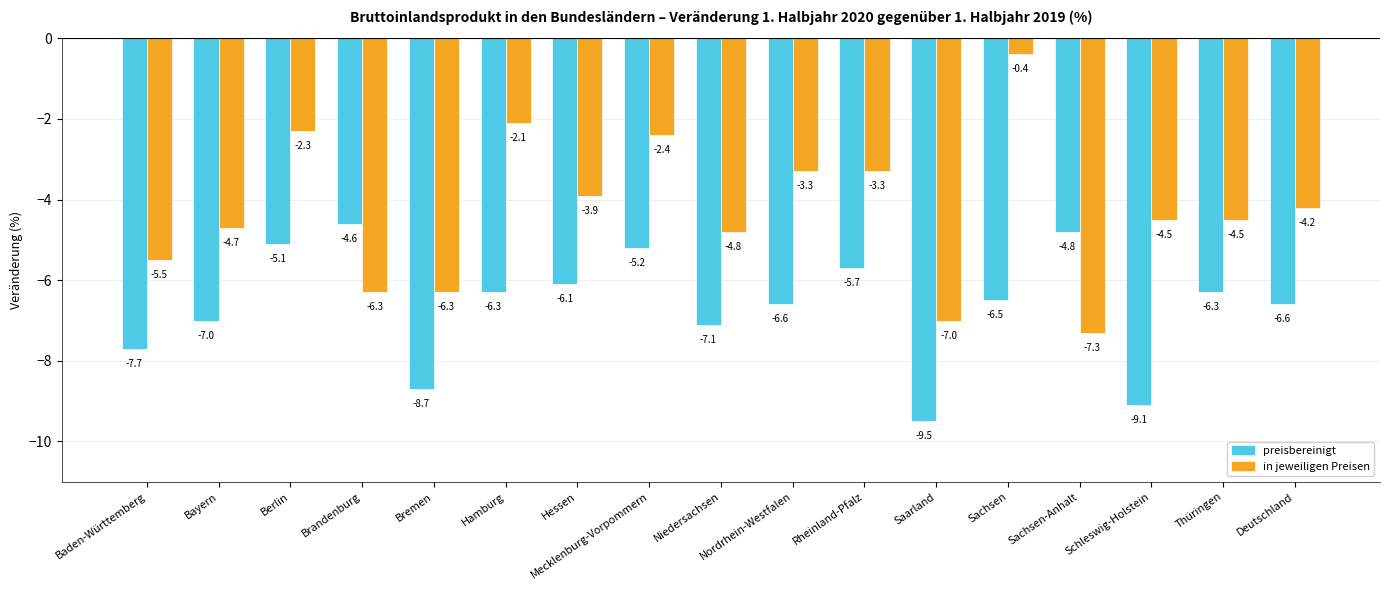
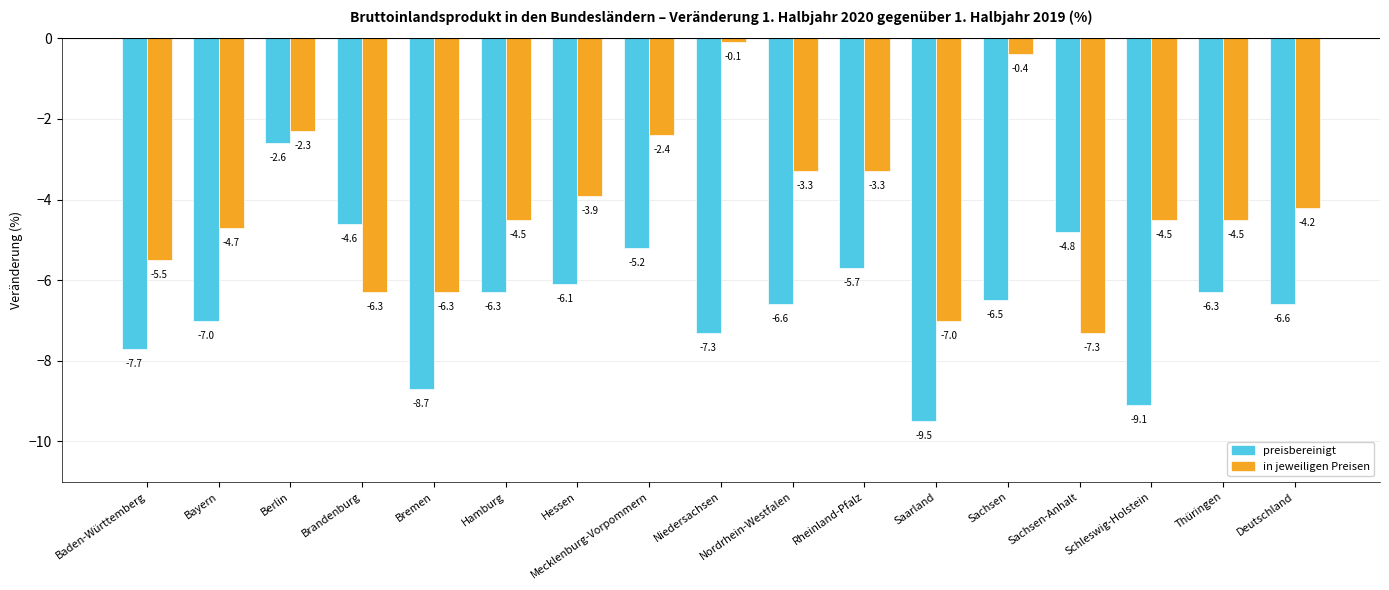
  {
    "preisbereinigt": {
      "Baden-Württemberg": -7.7,
      "Bayern": -7.0,
-     "Berlin": -5.1,
+     "Berlin": -2.6,
      "Brandenburg": -4.6,
      "Bremen": -8.7,
      "Hamburg": -6.3,
      "Hessen": -6.1,
      "Mecklenburg-Vorpommern": -5.2,
-     "Niedersachsen": -7.1,
+     "Niedersachsen": -7.3,
      "Nordrhein-Westfalen": -6.6,
      "Rheinland-Pfalz": -5.7,
      "Saarland": -9.5,
      "Sachsen": -6.5,
      "Sachsen-Anhalt": -4.8,
      "Schleswig-Holstein": -9.1,
      "Thüringen": -6.3,
      "Deutschland": -6.6
    },
    "in jeweiligen Preisen": {
      "Baden-Württemberg": -5.5,
      "Bayern": -4.7,
      "Berlin": -2.3,
      "Brandenburg": -6.3,
      "Bremen": -6.3,
-     "Hamburg": -2.1,
+     "Hamburg": -4.5,
      "Hessen": -3.9,
      "Mecklenburg-Vorpommern": -2.4,
-     "Niedersachsen": -4.8,
+     "Niedersachsen": -0.1,
      "Nordrhein-Westfalen": -3.3,
      "Rheinland-Pfalz": -3.3,
      "Saarland": -7.0,
      "Sachsen": -0.4,
      "Sachsen-Anhalt": -7.3,
      "Schleswig-Holstein": -4.5,
      "Thüringen": -4.5,
      "Deutschland": -4.2
    }
  }
